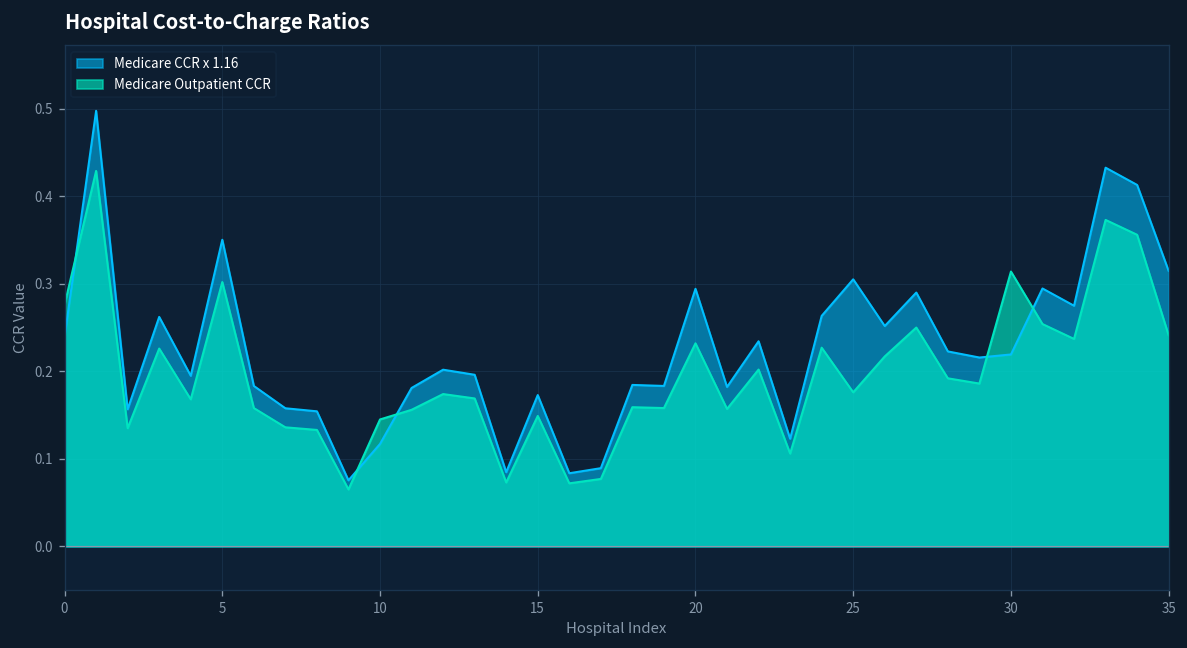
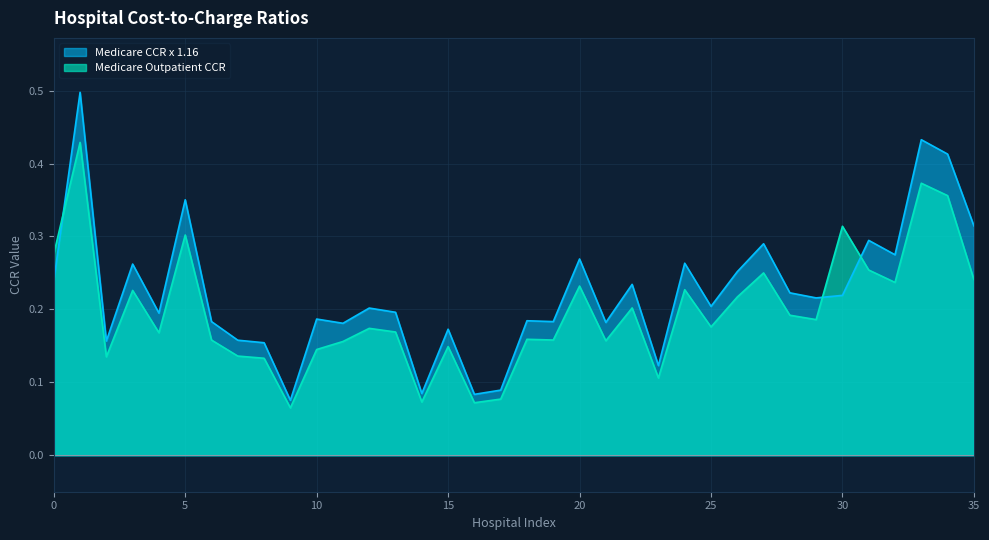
  {
    "Medicare CCR x 1.16": {
      "0": 0.24,
      "5": 0.35,
-     "10": 0.12,
+     "10": 0.19,
      "15": 0.17,
-     "20": 0.29,
-     "25": 0.31,
+     "20": 0.27,
+     "25": 0.20,
      "30": 0.22,
      "35": 0.31
    },
    "Medicare Outpatient CCR": {
      "0": 0.28,
      "5": 0.30,
      "10": 0.15,
      "15": 0.15,
      "20": 0.23,
      "25": 0.18,
      "30": 0.31,
      "35": 0.24
    }
  }
